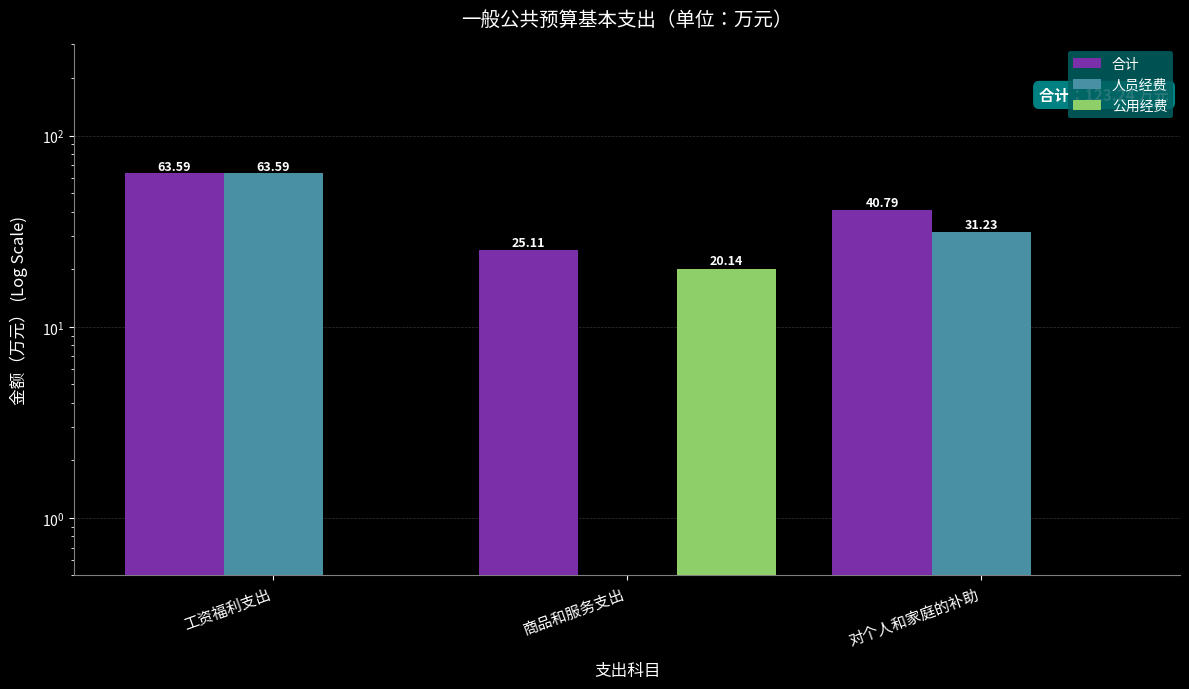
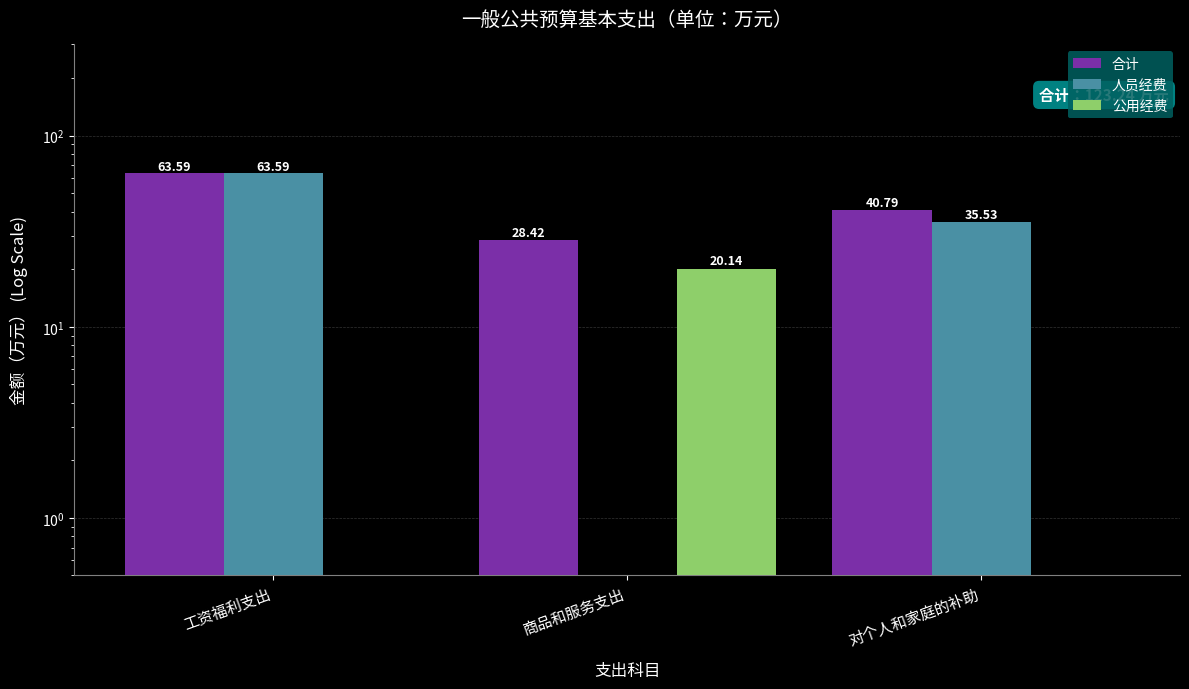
  {
    "合计": {
      "工资福利支出": 63.59,
-     "商品和服务支出": 25.11,
+     "商品和服务支出": 28.42,
      "对个人和家庭的补助": 40.79
    },
    "人员经费": {
      "工资福利支出": 63.59,
-     "对个人和家庭的补助": 31.23
+     "对个人和家庭的补助": 35.53
    },
    "公用经费": {
      "商品和服务支出": 20.14
    }
  }
